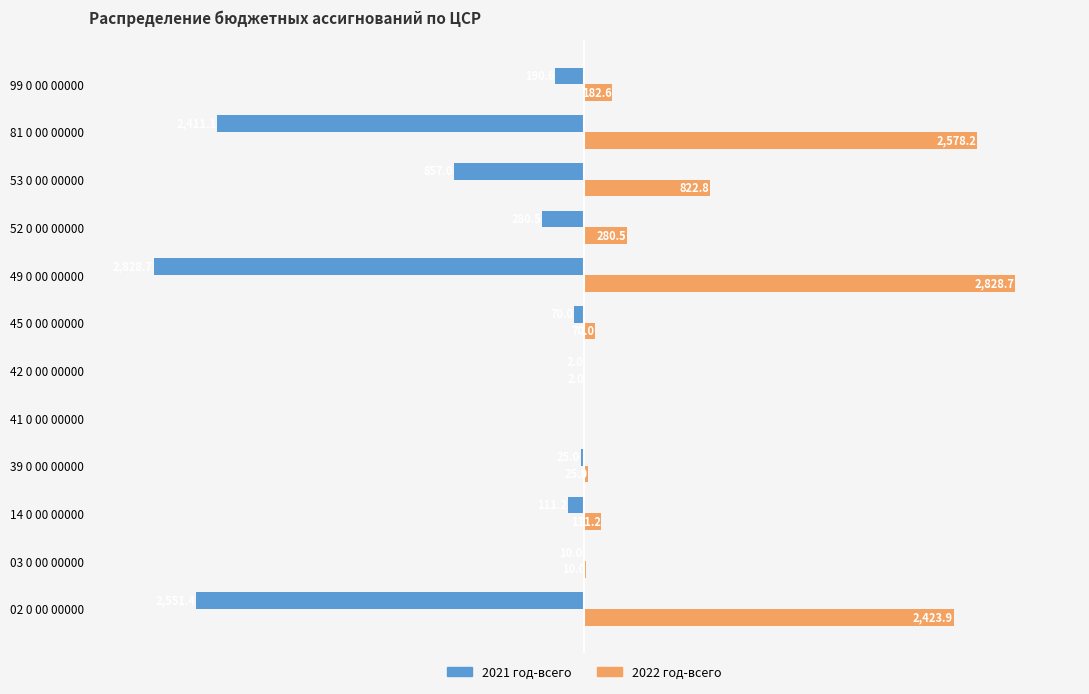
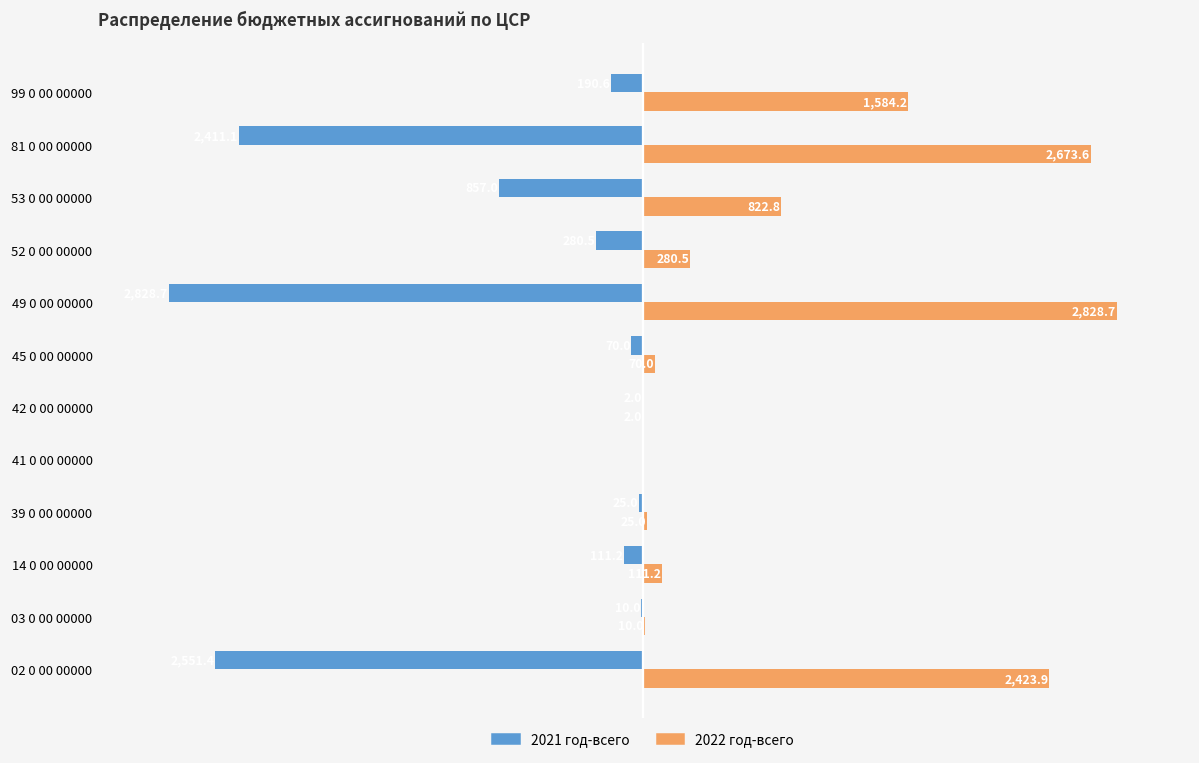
  {
    "2022 год-всего": {
-     "99 0 00 00000": "182.6",
-     "81 0 00 00000": "2,578.2",
+     "99 0 00 00000": "1,584.2",
+     "81 0 00 00000": "2,673.6",
      "53 0 00 00000": "822.8",
      "52 0 00 00000": "280.5",
      "49 0 00 00000": "2,828.7",
      "02 0 00 00000": "2,423.9"
    }
  }
